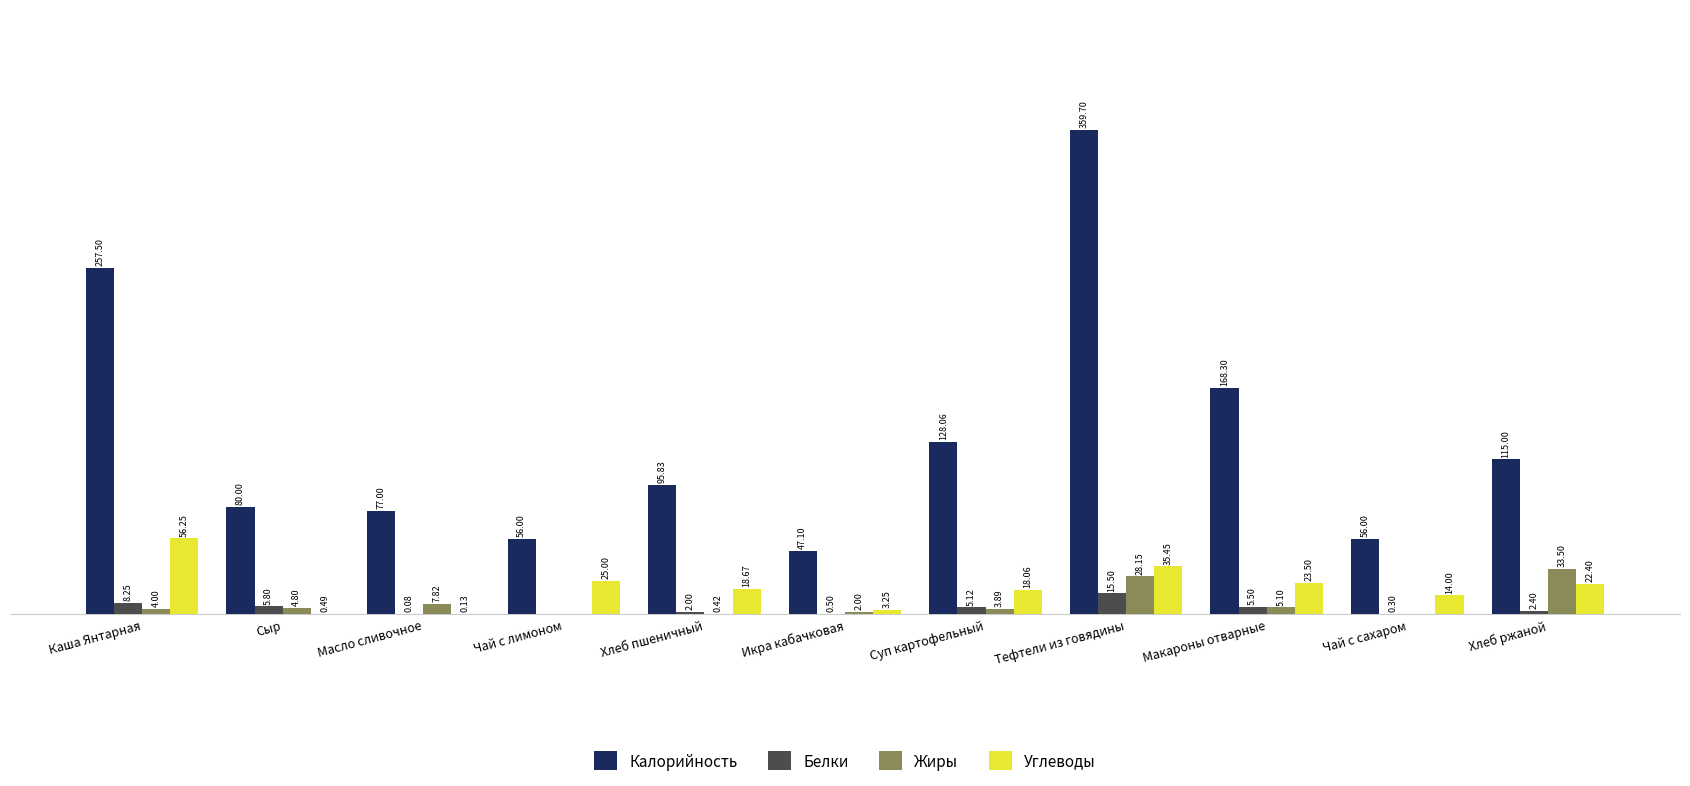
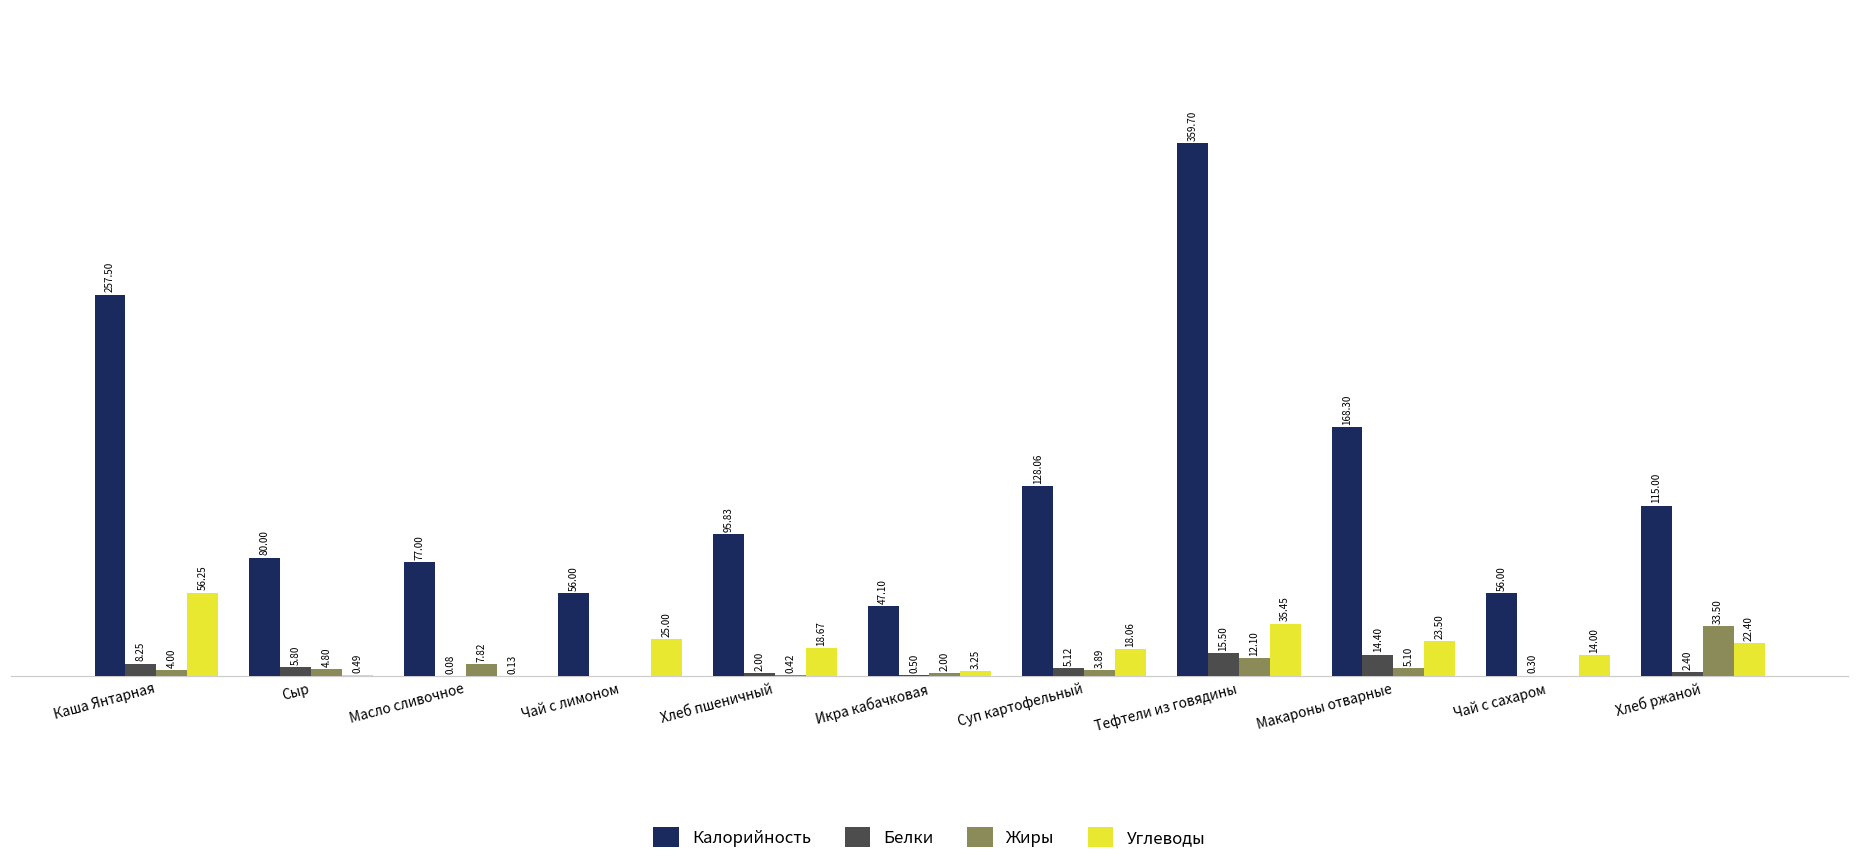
  {
    "Калорийность": {
      "Каша Янтарная": 257.50,
      "Сыр": 80.00,
      "Масло сливочное": 77.00,
      "Чай с лимоном": 56.00,
      "Хлеб пшеничный": 95.83,
      "Икра кабачковая": 47.10,
      "Суп картофельный": 128.06,
      "Тефтели из говядины": 359.70,
      "Макароны отварные": 168.30,
      "Чай с сахаром": 56.00,
      "Хлеб ржаной": 115.00
    },
    "Белки": {
      "Каша Янтарная": 8.25,
      "Сыр": 5.80,
      "Масло сливочное": 0.08,
      "Хлеб пшеничный": 2.00,
      "Икра кабачковая": 0.50,
      "Суп картофельный": 5.12,
      "Тефтели из говядины": 15.50,
-     "Макароны отварные": 5.50,
+     "Макароны отварные": 14.40,
      "Чай с сахаром": 0.30,
      "Хлеб ржаной": 2.40
    },
    "Жиры": {
      "Каша Янтарная": 4.00,
      "Сыр": 4.80,
      "Масло сливочное": 7.82,
      "Хлеб пшеничный": 0.42,
      "Икра кабачковая": 2.00,
      "Суп картофельный": 3.89,
-     "Тефтели из говядины": 28.15,
+     "Тефтели из говядины": 12.10,
      "Макароны отварные": 5.10,
      "Хлеб ржаной": 33.50
    },
    "Углеводы": {
      "Каша Янтарная": 56.25,
      "Сыр": 0.49,
      "Масло сливочное": 0.13,
      "Чай с лимоном": 25.00,
      "Хлеб пшеничный": 18.67,
      "Икра кабачковая": 3.25,
      "Суп картофельный": 18.06,
      "Тефтели из говядины": 35.45,
      "Макароны отварные": 23.50,
      "Чай с сахаром": 14.00,
      "Хлеб ржаной": 22.40
    }
  }
